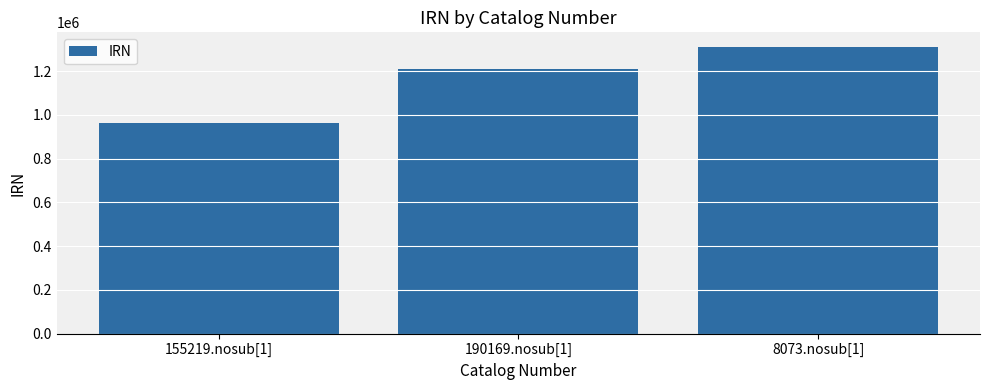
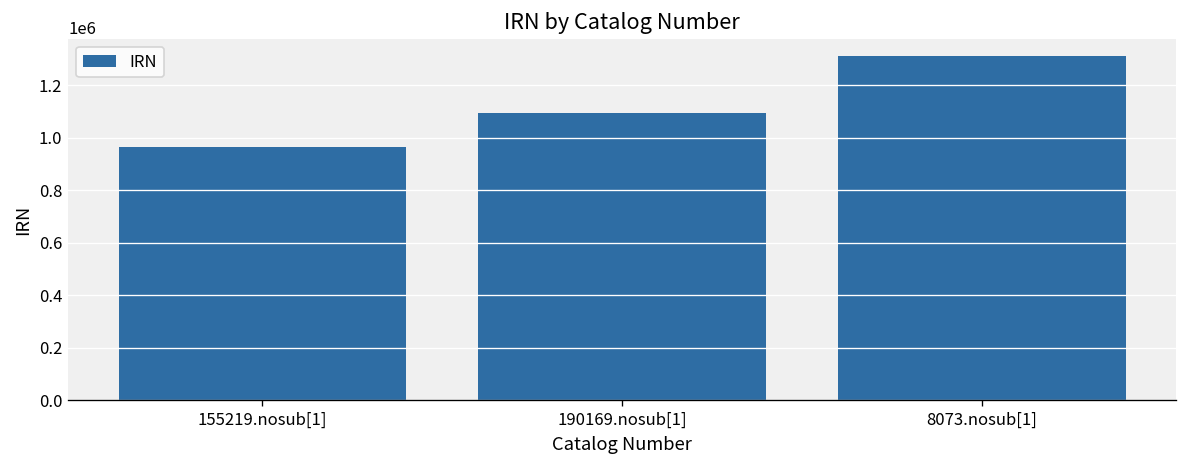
  {
    "155219.nosub[1]": 960000,
-   "190169.nosub[1]": 1210000,
+   "190169.nosub[1]": 1090000,
    "8073.nosub[1]": 1310000
  }
